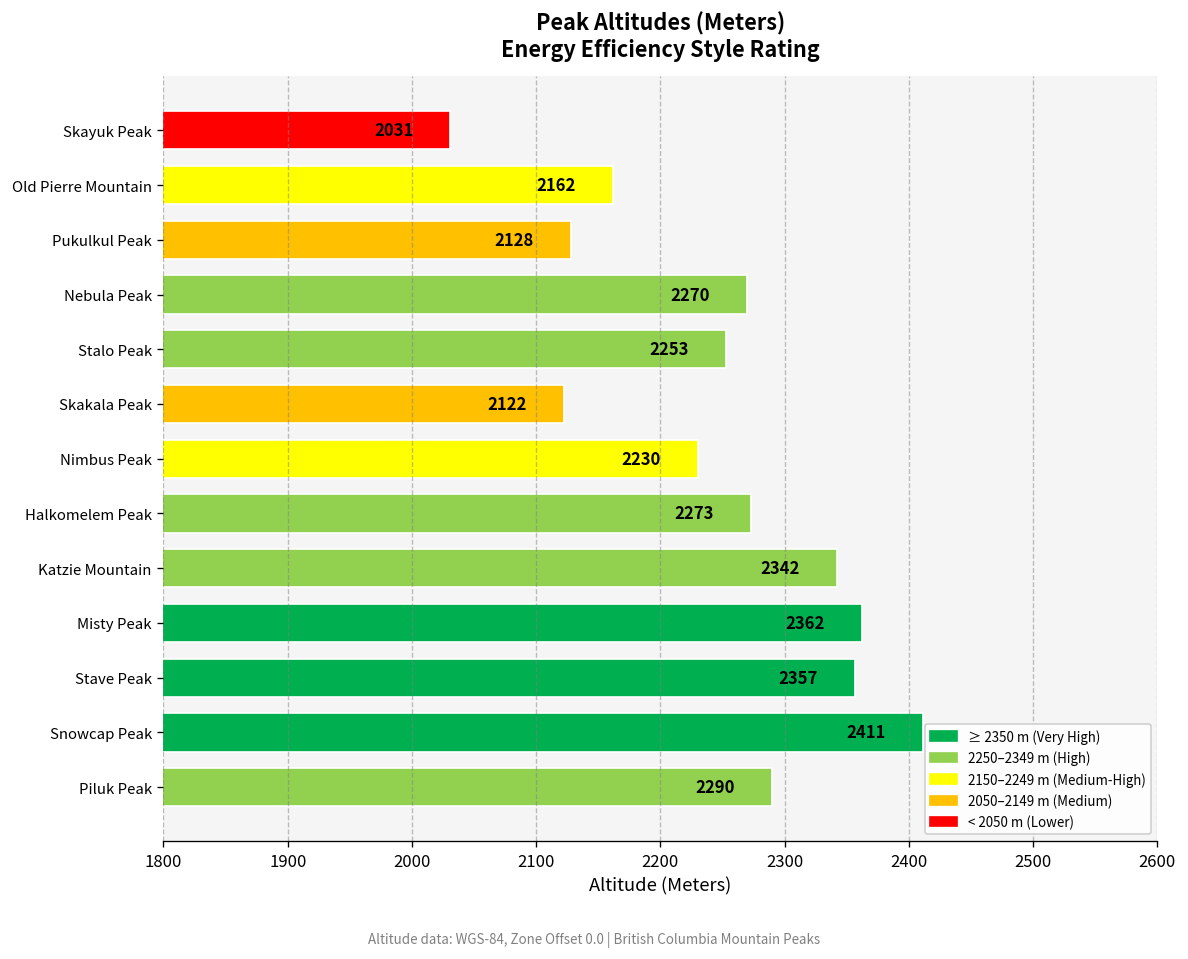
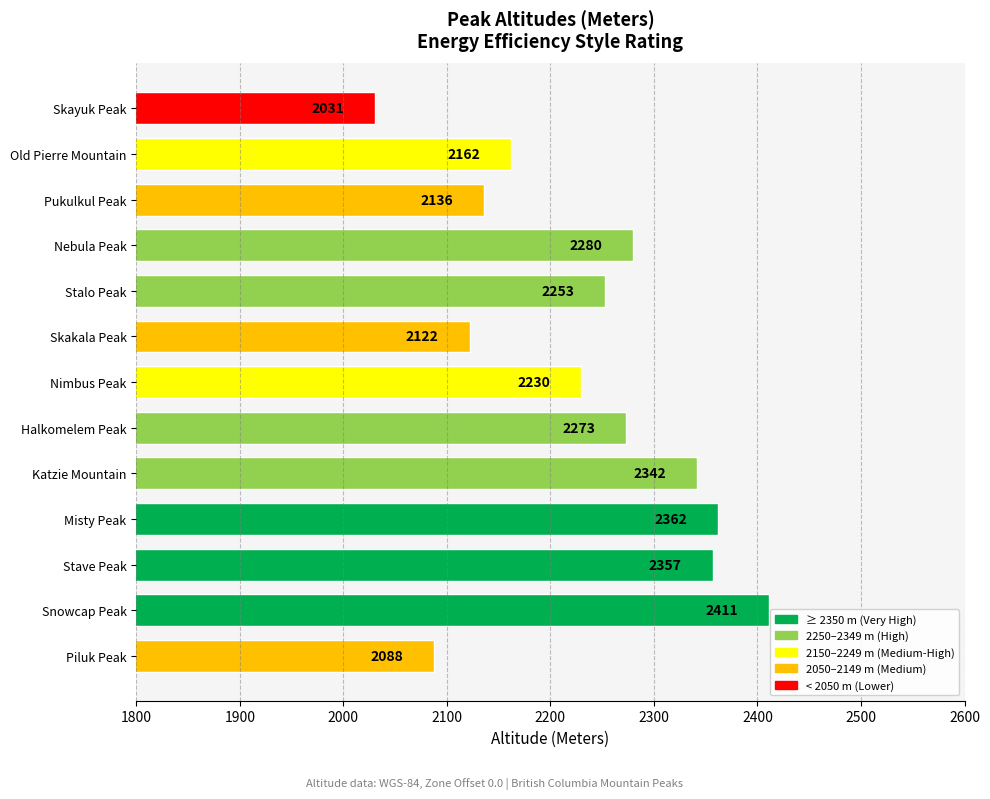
  {
    "Skayuk Peak": 2031,
    "Old Pierre Mountain": 2162,
-   "Pukulkul Peak": 2128,
-   "Nebula Peak": 2270,
+   "Pukulkul Peak": 2136,
+   "Nebula Peak": 2280,
    "Stalo Peak": 2253,
    "Skakala Peak": 2122,
    "Nimbus Peak": 2230,
    "Halkomelem Peak": 2273,
    "Katzie Mountain": 2342,
    "Misty Peak": 2362,
    "Stave Peak": 2357,
    "Snowcap Peak": 2411,
-   "Piluk Peak": 2290
+   "Piluk Peak": 2088
  }
